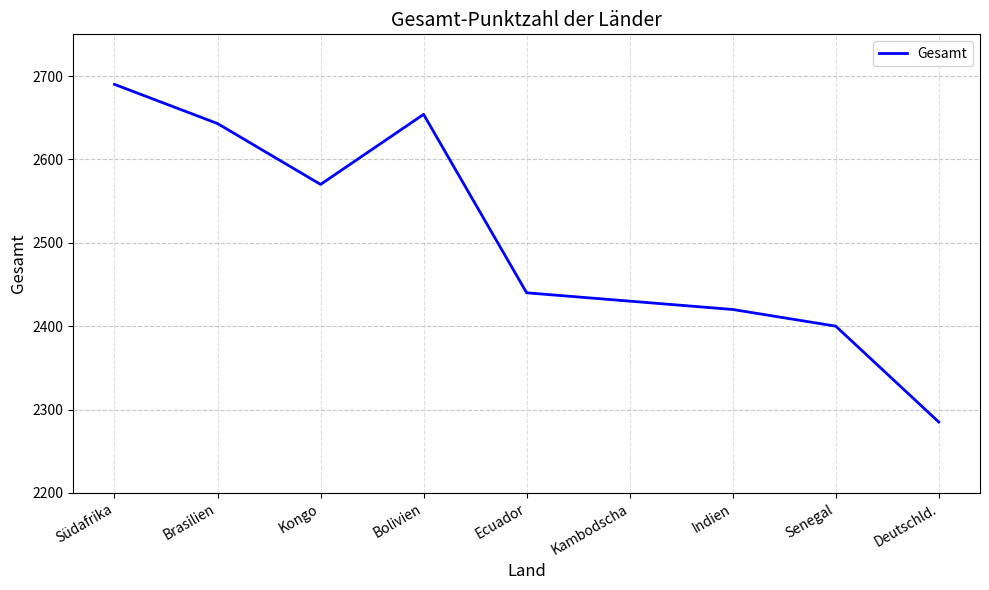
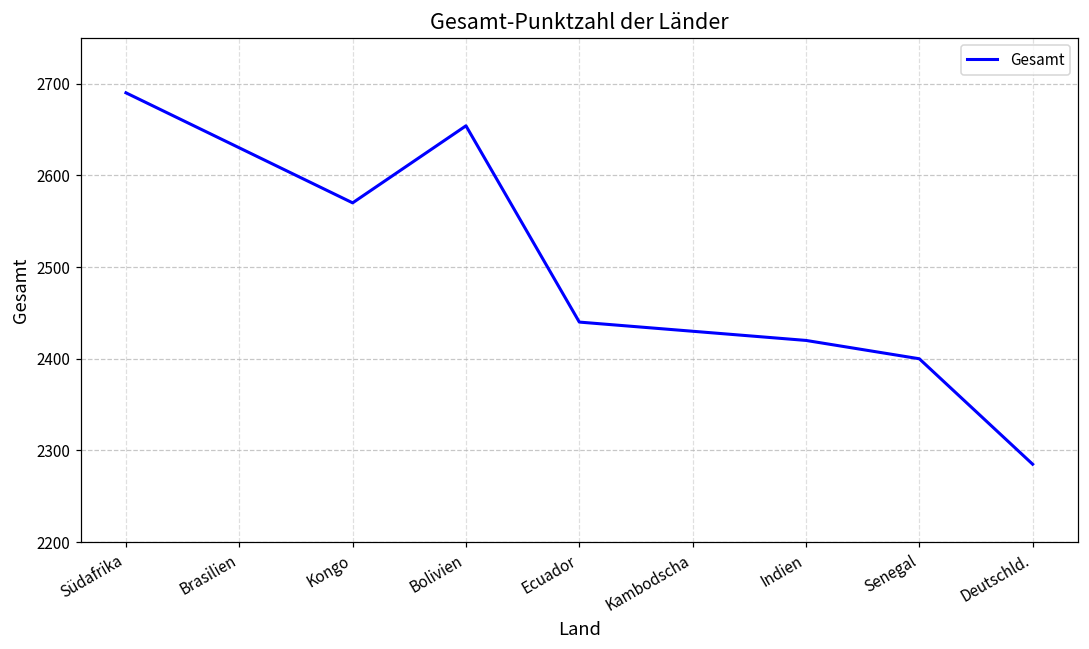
  {
    "Südafrika": 2690,
-   "Brasilien": 2640,
+   "Brasilien": 2630,
    "Kongo": 2570,
    "Bolivien": 2650,
    "Ecuador": 2440,
    "Kambodscha": 2430,
    "Indien": 2420,
    "Senegal": 2400,
    "Deutschld.": 2290
  }
